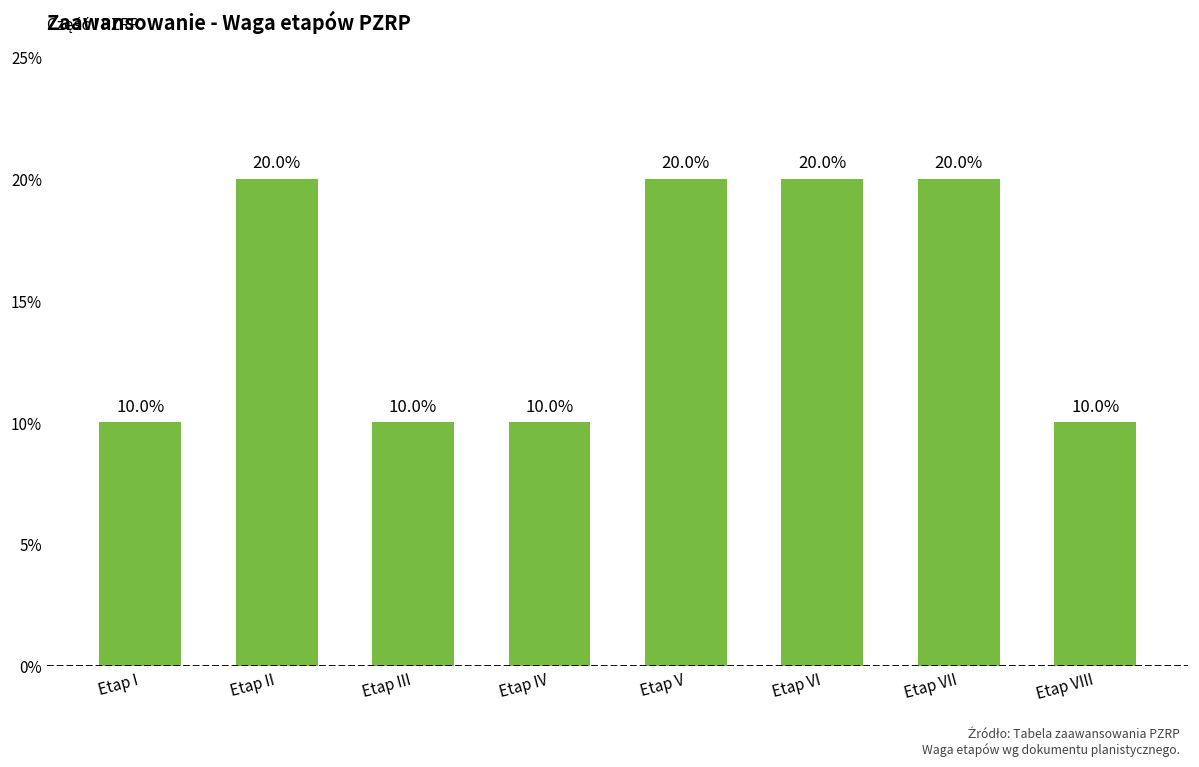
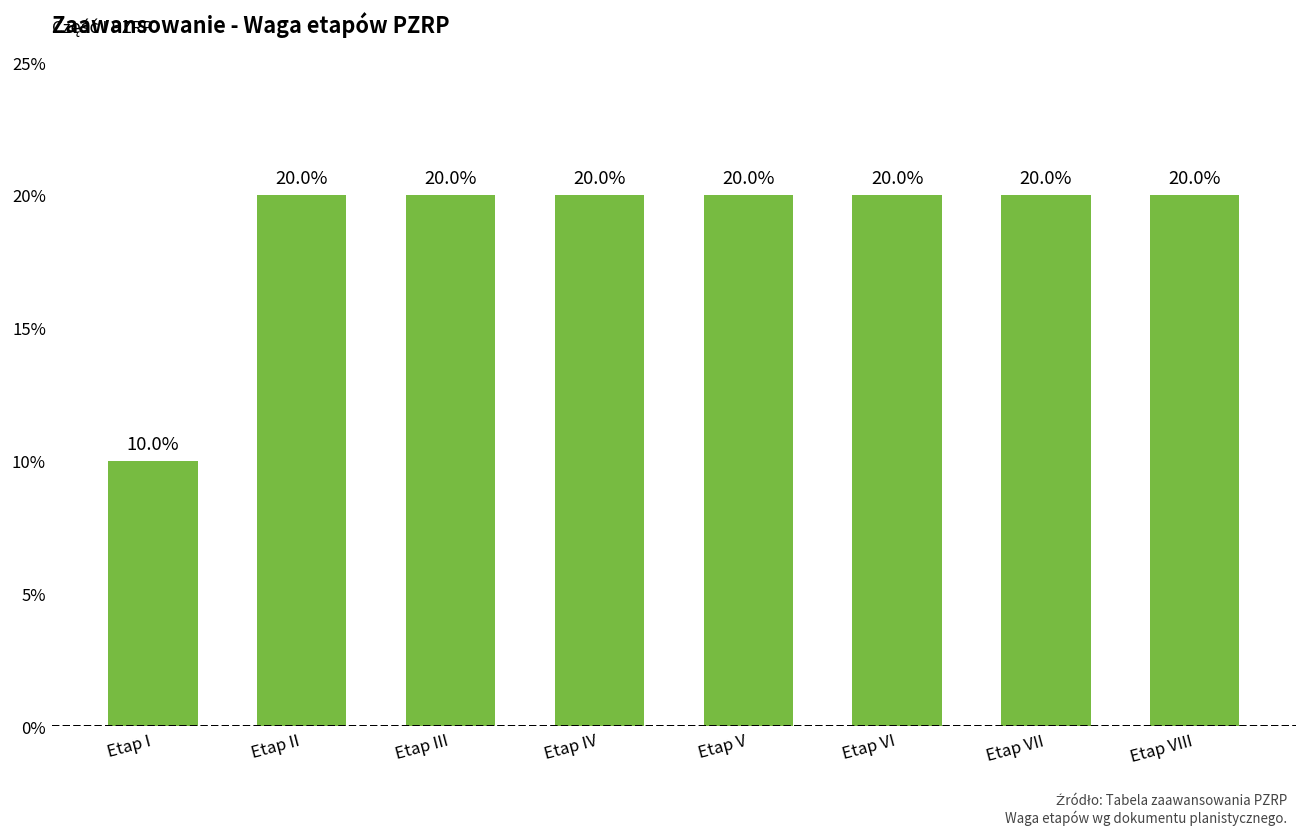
  {
    "Etap I": "10.0%",
    "Etap II": "20.0%",
-   "Etap III": "10.0%",
-   "Etap IV": "10.0%",
+   "Etap III": "20.0%",
+   "Etap IV": "20.0%",
    "Etap V": "20.0%",
    "Etap VI": "20.0%",
    "Etap VII": "20.0%",
-   "Etap VIII": "10.0%"
+   "Etap VIII": "20.0%"
  }
